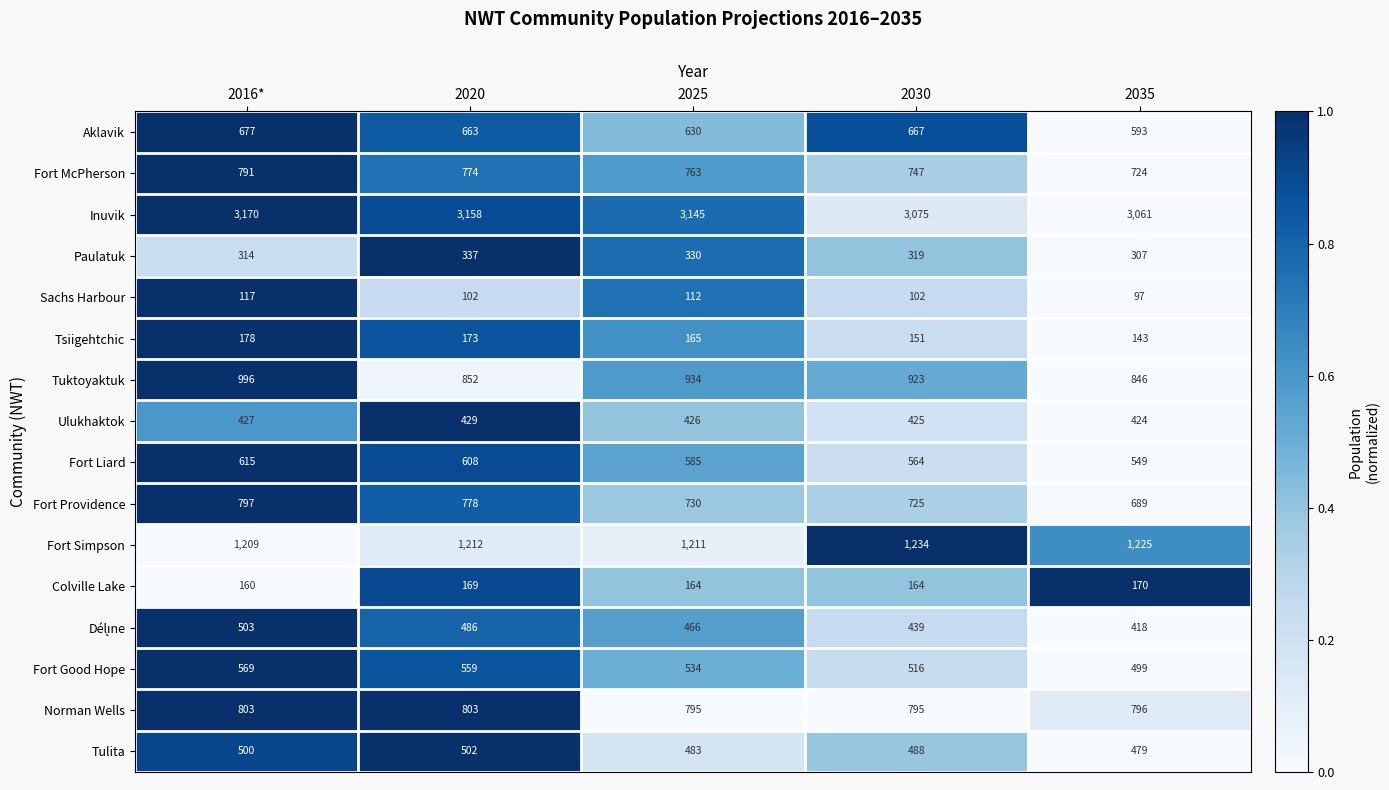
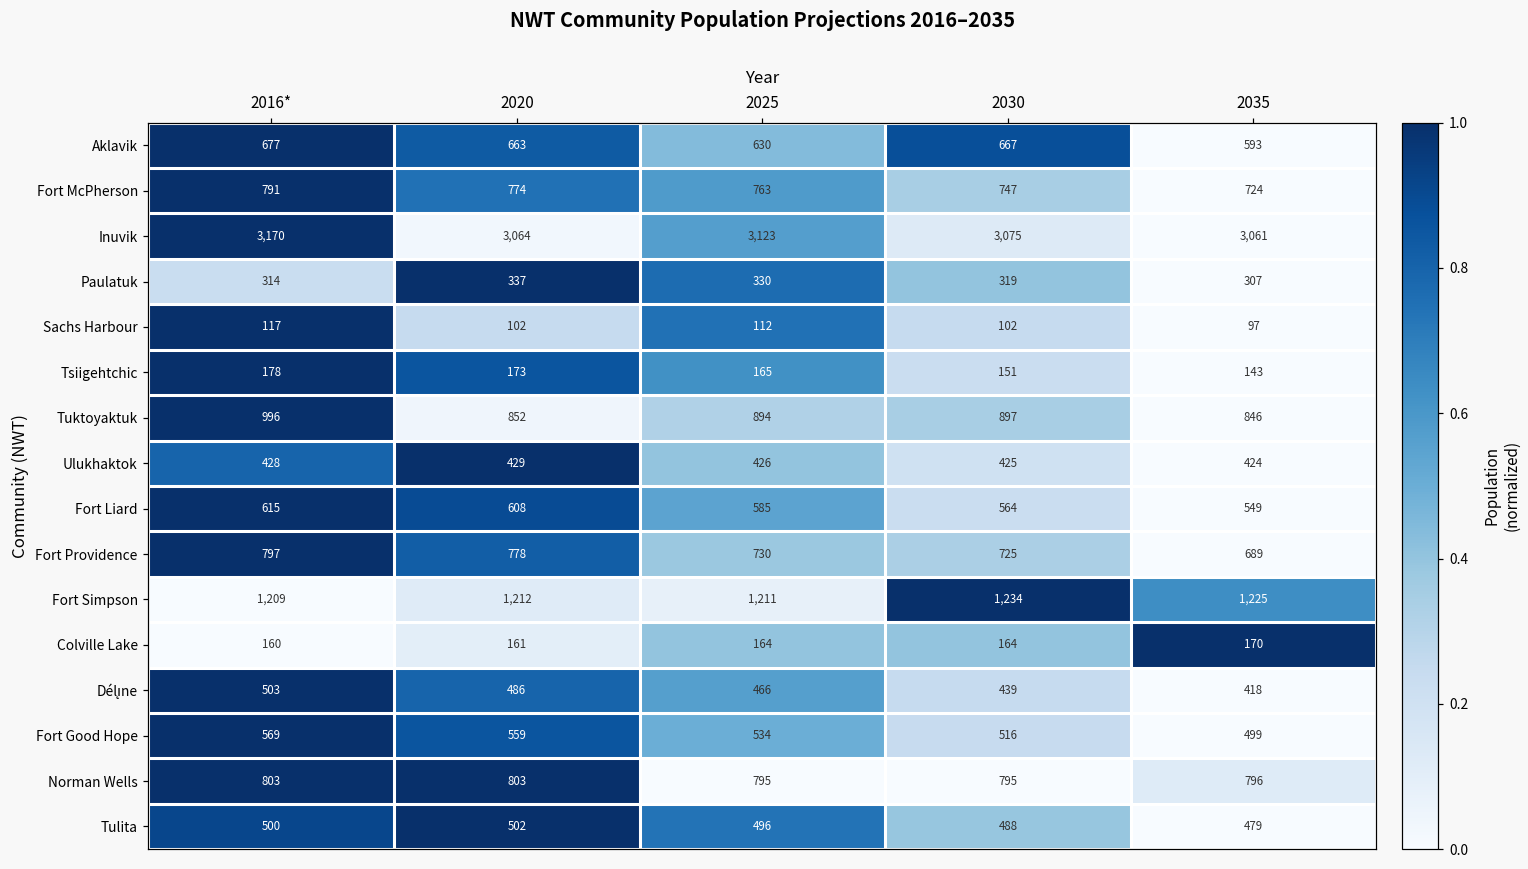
  {
    "Aklavik": {
      "2016*": "677",
      "2020": "663",
      "2025": "630",
      "2030": "667",
      "2035": "593"
    },
    "Fort McPherson": {
      "2016*": "791",
      "2020": "774",
      "2025": "763",
      "2030": "747",
      "2035": "724"
    },
    "Inuvik": {
      "2016*": "3,170",
-     "2020": "3,158",
-     "2025": "3,145",
+     "2020": "3,064",
+     "2025": "3,123",
      "2030": "3,075",
      "2035": "3,061"
    },
    "Paulatuk": {
      "2016*": "314",
      "2020": "337",
      "2025": "330",
      "2030": "319",
      "2035": "307"
    },
    "Sachs Harbour": {
      "2016*": "117",
      "2020": "102",
      "2025": "112",
      "2030": "102",
      "2035": "97"
    },
    "Tsiigehtchic": {
      "2016*": "178",
      "2020": "173",
      "2025": "165",
      "2030": "151",
      "2035": "143"
    },
    "Tuktoyaktuk": {
      "2016*": "996",
      "2020": "852",
-     "2025": "934",
-     "2030": "923",
+     "2025": "894",
+     "2030": "897",
      "2035": "846"
    },
    "Ulukhaktok": {
-     "2016*": "427",
+     "2016*": "428",
      "2020": "429",
      "2025": "426",
      "2030": "425",
      "2035": "424"
    },
    "Fort Liard": {
      "2016*": "615",
      "2020": "608",
      "2025": "585",
      "2030": "564",
      "2035": "549"
    },
    "Fort Providence": {
      "2016*": "797",
      "2020": "778",
      "2025": "730",
      "2030": "725",
      "2035": "689"
    },
    "Fort Simpson": {
      "2016*": "1,209",
      "2020": "1,212",
      "2025": "1,211",
      "2030": "1,234",
      "2035": "1,225"
    },
    "Colville Lake": {
      "2016*": "160",
-     "2020": "169",
+     "2020": "161",
      "2025": "164",
      "2030": "164",
      "2035": "170"
    },
    "Délı̨ne": {
      "2016*": "503",
      "2020": "486",
      "2025": "466",
      "2030": "439",
      "2035": "418"
    },
    "Fort Good Hope": {
      "2016*": "569",
      "2020": "559",
      "2025": "534",
      "2030": "516",
      "2035": "499"
    },
    "Norman Wells": {
      "2016*": "803",
      "2020": "803",
      "2025": "795",
      "2030": "795",
      "2035": "796"
    },
    "Tulita": {
      "2016*": "500",
      "2020": "502",
-     "2025": "483",
+     "2025": "496",
      "2030": "488",
      "2035": "479"
    }
  }
